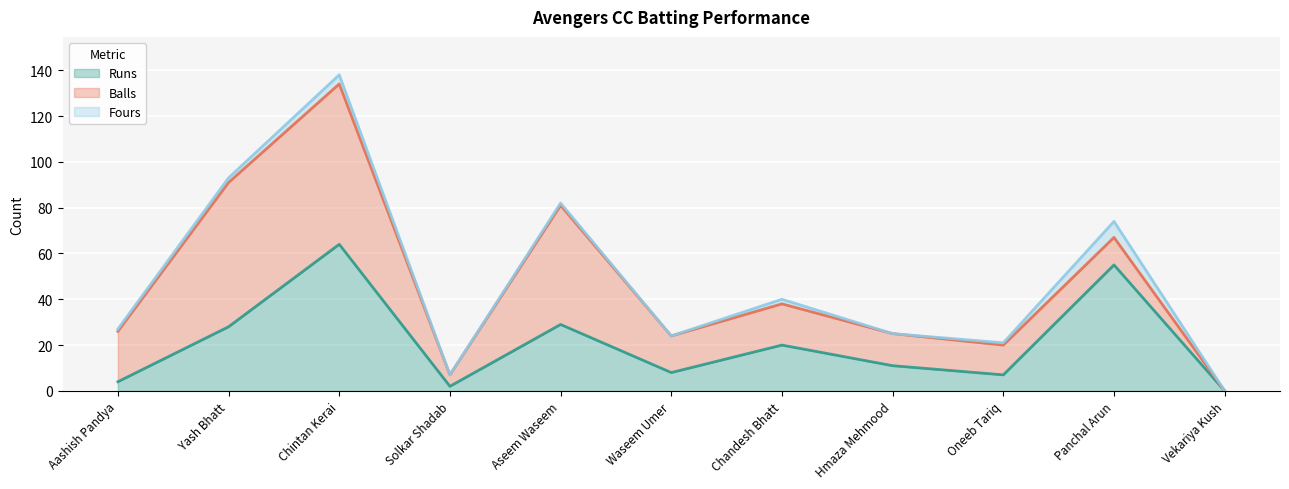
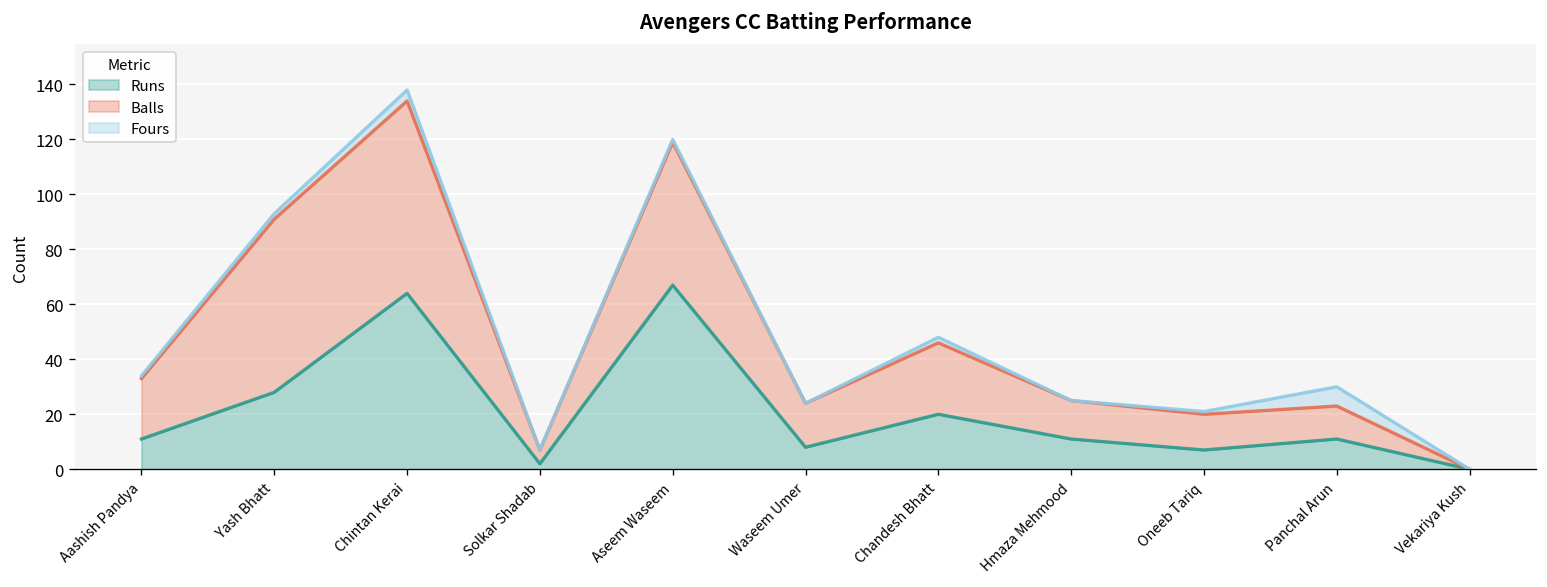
  {
    "Runs": {
-     "Aashish Pandya": 4,
+     "Aashish Pandya": 11,
      "Yash Bhatt": 28,
      "Chintan Kerai": 64,
      "Solkar Shadab": 2,
-     "Aseem Waseem": 29,
+     "Aseem Waseem": 67,
      "Waseem Umer": 8,
      "Chandesh Bhatt": 20,
      "Hmaza Mehmood": 11,
      "Oneeb Tariq": 7,
-     "Panchal Arun": 55
+     "Panchal Arun": 11
    },
    "Balls": {
      "Yash Bhatt": 63,
      "Chintan Kerai": 70,
-     "Chandesh Bhatt": 18,
+     "Chandesh Bhatt": 26,
      "Panchal Arun": 12
    },
    "Fours": {
      "Yash Bhatt": 2,
      "Chintan Kerai": 4,
      "Chandesh Bhatt": 2,
      "Panchal Arun": 7
    }
  }
